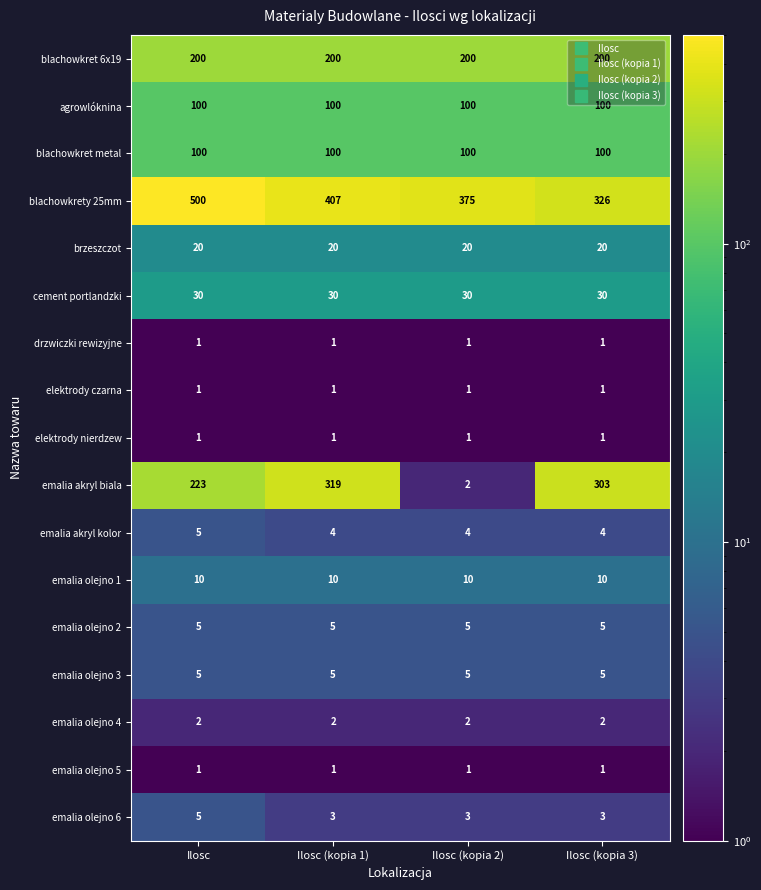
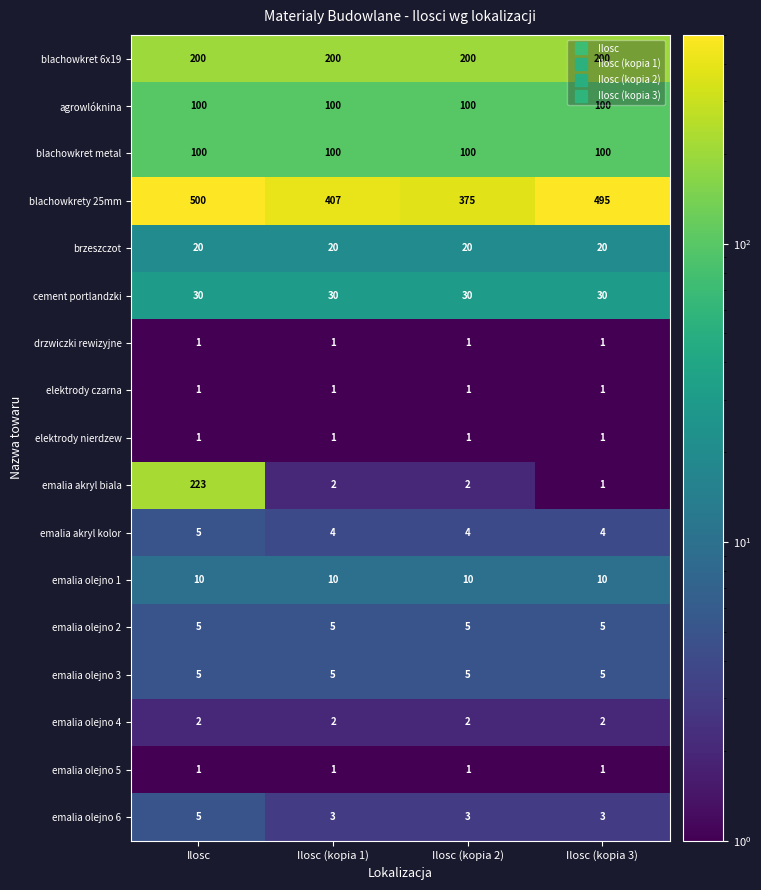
  {
    "blachowkret 6x19": {
      "Ilosc": 200,
      "Ilosc (kopia 1)": 200,
      "Ilosc (kopia 2)": 200
    },
    "agrowlóknina": {
      "Ilosc": 100,
      "Ilosc (kopia 1)": 100,
      "Ilosc (kopia 2)": 100
    },
    "blachowkret metal": {
      "Ilosc": 100,
      "Ilosc (kopia 1)": 100,
      "Ilosc (kopia 2)": 100,
      "Ilosc (kopia 3)": 100
    },
    "blachowkrety 25mm": {
      "Ilosc": 500,
      "Ilosc (kopia 1)": 407,
      "Ilosc (kopia 2)": 375,
-     "Ilosc (kopia 3)": 326
+     "Ilosc (kopia 3)": 495
    },
    "brzeszczot": {
      "Ilosc": 20,
      "Ilosc (kopia 1)": 20,
      "Ilosc (kopia 2)": 20,
      "Ilosc (kopia 3)": 20
    },
    "cement portlandzki": {
      "Ilosc": 30,
      "Ilosc (kopia 1)": 30,
      "Ilosc (kopia 2)": 30,
      "Ilosc (kopia 3)": 30
    },
    "drzwiczki rewizyjne": {
      "Ilosc": 1,
      "Ilosc (kopia 1)": 1,
      "Ilosc (kopia 2)": 1,
      "Ilosc (kopia 3)": 1
    },
    "elektrody czarna": {
      "Ilosc": 1,
      "Ilosc (kopia 1)": 1,
      "Ilosc (kopia 2)": 1,
      "Ilosc (kopia 3)": 1
    },
    "elektrody nierdzew": {
      "Ilosc": 1,
      "Ilosc (kopia 1)": 1,
      "Ilosc (kopia 2)": 1,
      "Ilosc (kopia 3)": 1
    },
    "emalia akryl biala": {
      "Ilosc": 223,
-     "Ilosc (kopia 1)": 319,
+     "Ilosc (kopia 1)": 2,
      "Ilosc (kopia 2)": 2,
-     "Ilosc (kopia 3)": 303
+     "Ilosc (kopia 3)": 1
    },
    "emalia akryl kolor": {
      "Ilosc": 5,
      "Ilosc (kopia 1)": 4,
      "Ilosc (kopia 2)": 4,
      "Ilosc (kopia 3)": 4
    },
    "emalia olejno 1": {
      "Ilosc": 10,
      "Ilosc (kopia 1)": 10,
      "Ilosc (kopia 2)": 10,
      "Ilosc (kopia 3)": 10
    },
    "emalia olejno 2": {
      "Ilosc": 5,
      "Ilosc (kopia 1)": 5,
      "Ilosc (kopia 2)": 5,
      "Ilosc (kopia 3)": 5
    },
    "emalia olejno 3": {
      "Ilosc": 5,
      "Ilosc (kopia 1)": 5,
      "Ilosc (kopia 2)": 5,
      "Ilosc (kopia 3)": 5
    },
    "emalia olejno 4": {
      "Ilosc": 2,
      "Ilosc (kopia 1)": 2,
      "Ilosc (kopia 2)": 2,
      "Ilosc (kopia 3)": 2
    },
    "emalia olejno 5": {
      "Ilosc": 1,
      "Ilosc (kopia 1)": 1,
      "Ilosc (kopia 2)": 1,
      "Ilosc (kopia 3)": 1
    },
    "emalia olejno 6": {
      "Ilosc": 5,
      "Ilosc (kopia 1)": 3,
      "Ilosc (kopia 2)": 3,
      "Ilosc (kopia 3)": 3
    }
  }
